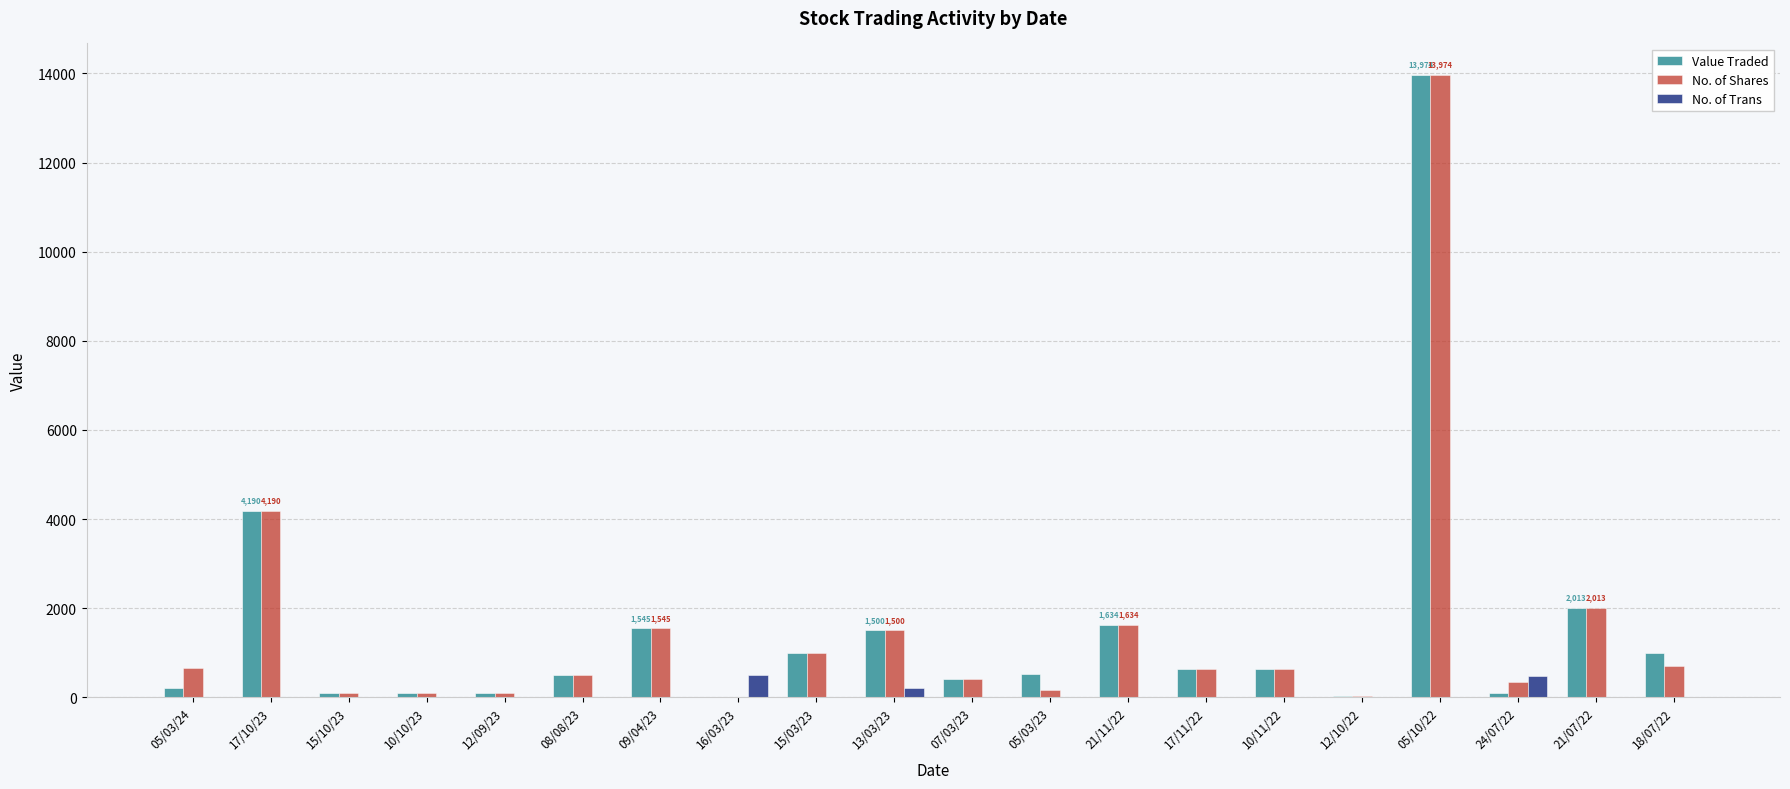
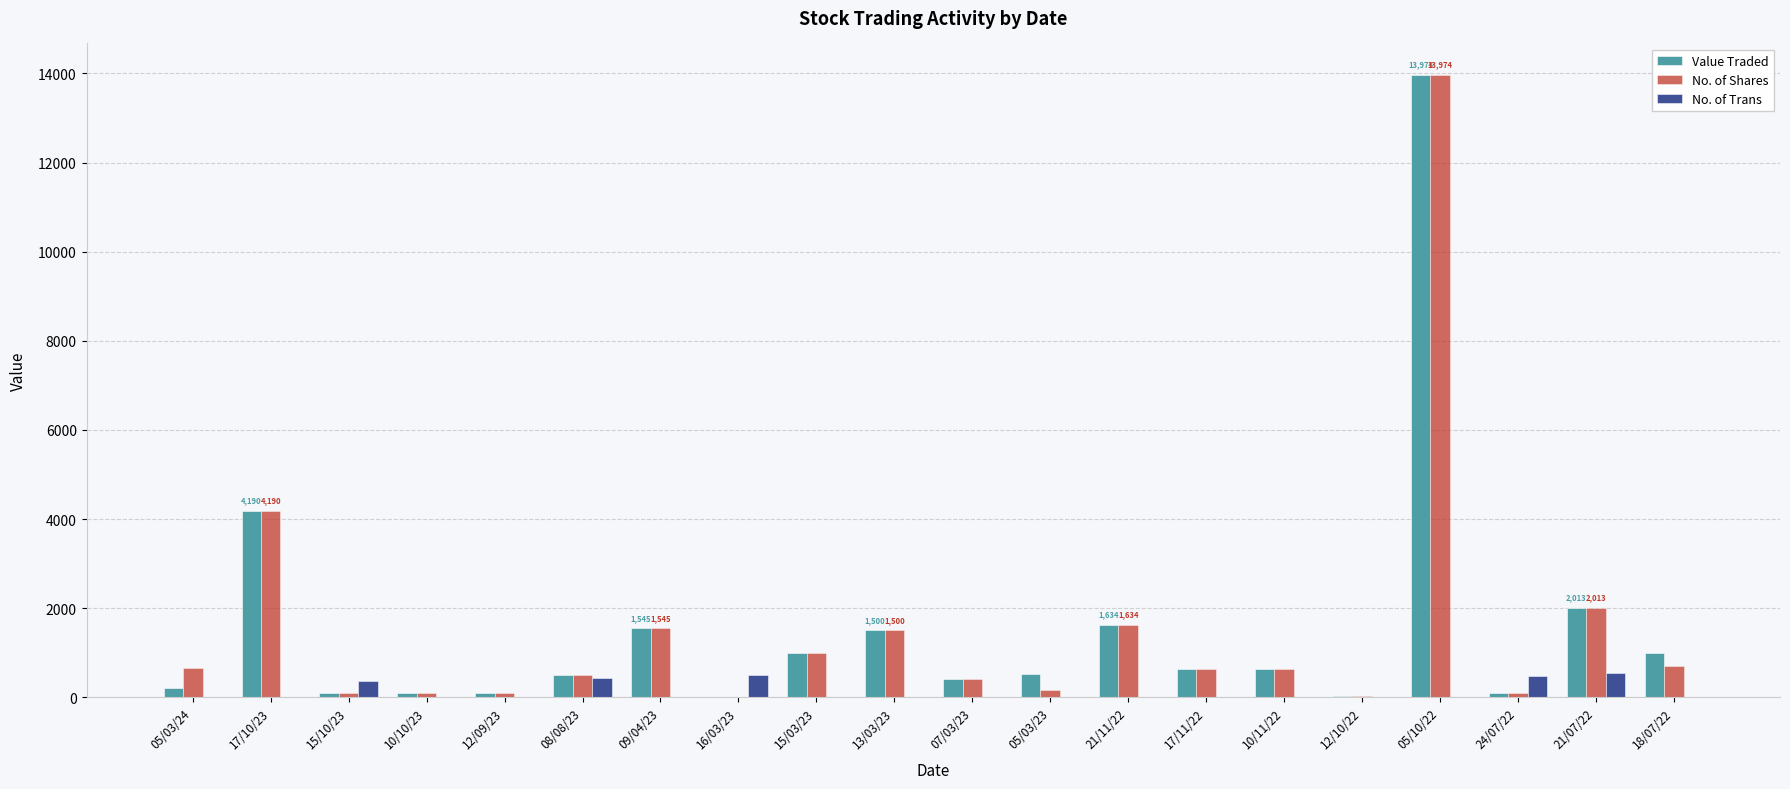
  {
    "Value Traded": {
      "17/10/23": "4,190",
      "09/04/23": "1,545",
      "13/03/23": "1,500",
      "21/11/22": "1,634",
      "21/07/22": "2,013"
    },
    "No. of Shares": {
      "05/03/24": "600",
      "15/10/23": "100",
      "10/10/23": "100",
      "12/09/23": "100",
      "08/08/23": "500",
      "15/03/23": "1000",
      "07/03/23": "400",
      "05/03/23": "200",
      "17/11/22": "600",
      "10/11/22": "600",
-     "24/07/22": "400",
+     "24/07/22": "100",
      "18/07/22": "700"
    },
    "No. of Trans": {
-     "15/10/23": "0",
-     "08/08/23": "0",
+     "15/10/23": "400",
+     "08/08/23": "400",
      "16/03/23": "500",
-     "13/03/23": "200",
+     "13/03/23": "0",
      "24/07/22": "500",
-     "21/07/22": "0"
+     "21/07/22": "500"
    }
  }
